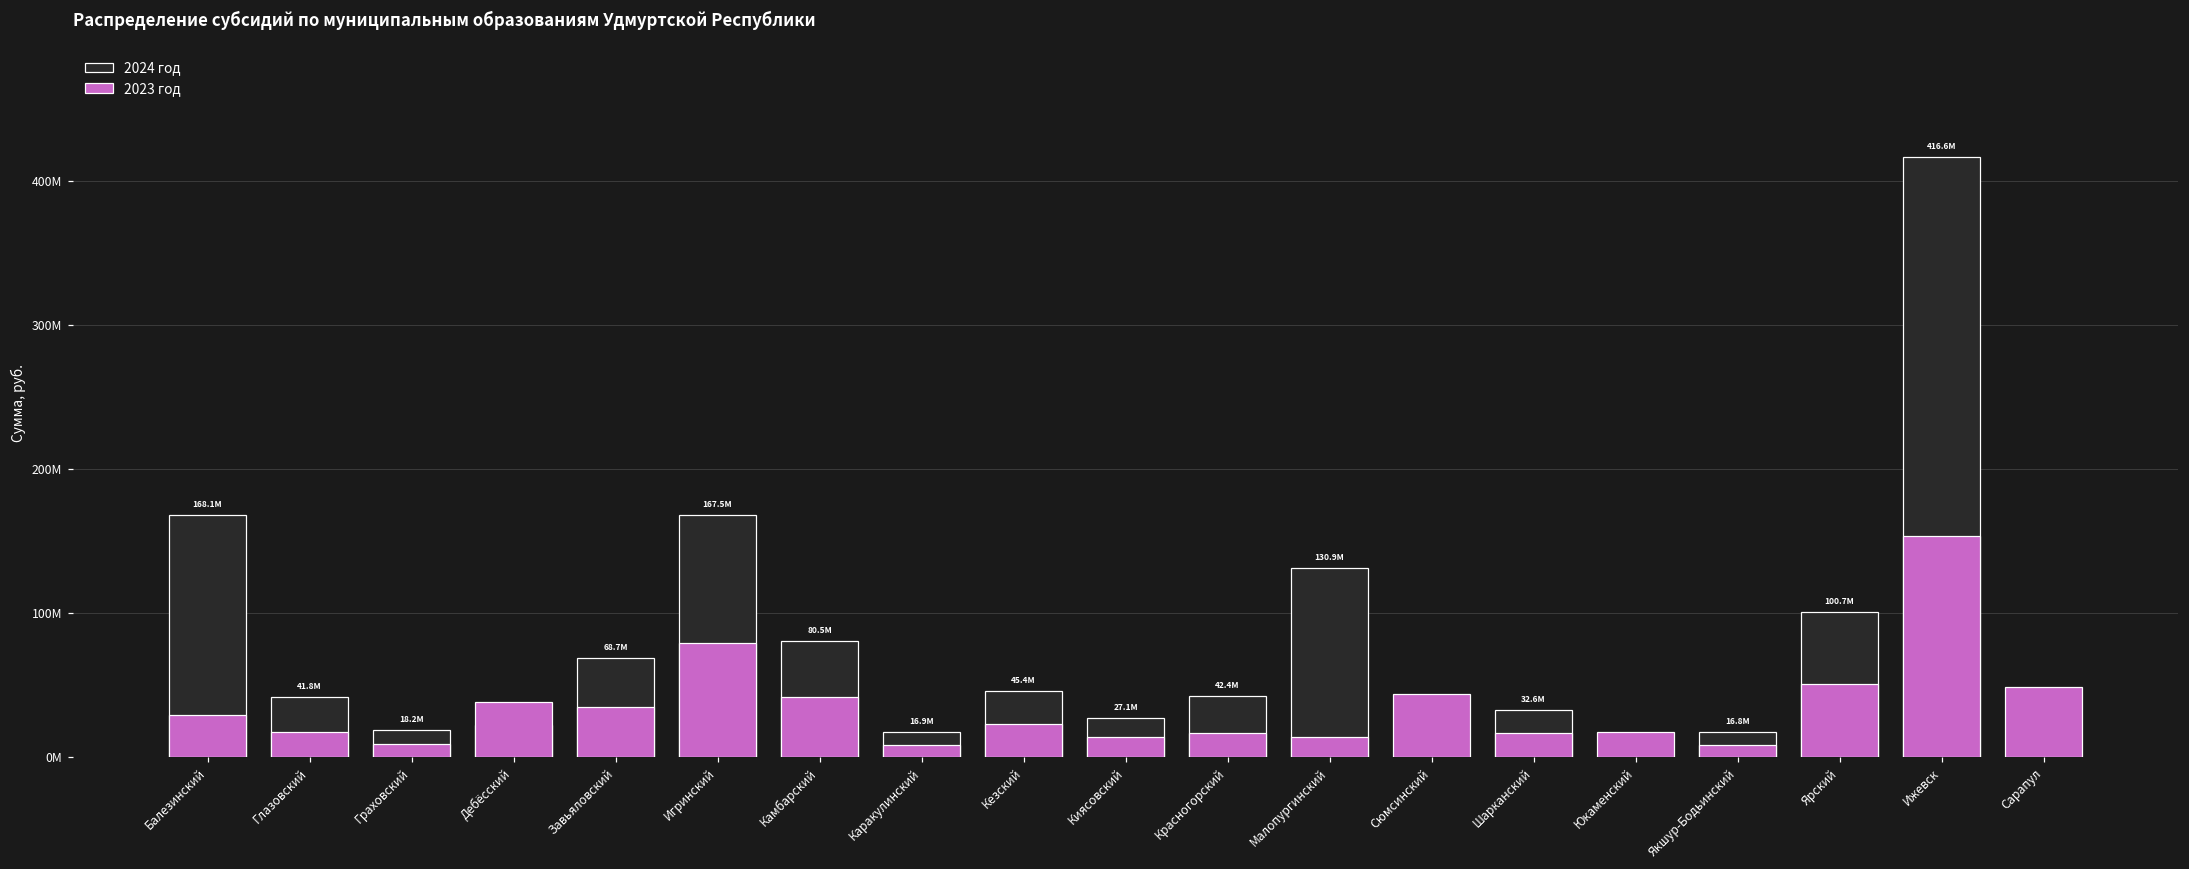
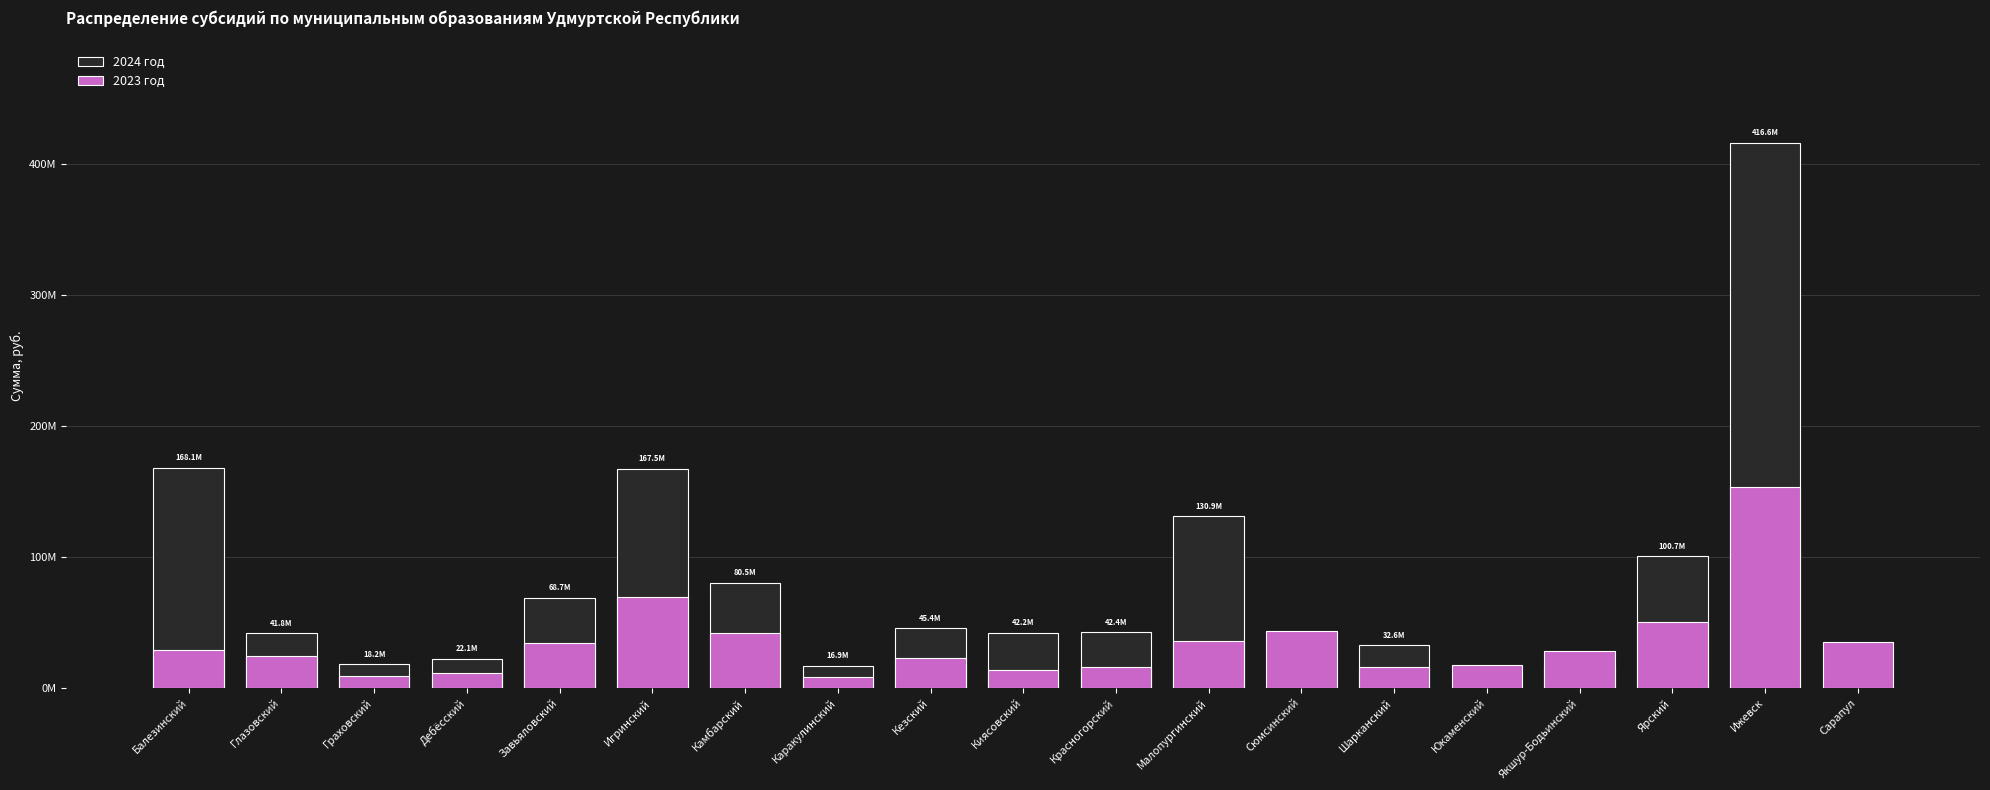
  {
    "2024 год": {
      "Балезинский": "168.1M",
      "Глазовский": "41.8M",
      "Граховский": "18.2M",
      "Завьяловский": "68.7M",
      "Игринский": "167.5M",
      "Камбарский": "80.5M",
      "Каракулинский": "16.9M",
      "Кезский": "45.4M",
-     "Киясовский": "27.1M",
+     "Киясовский": "42.2M",
      "Красногорский": "42.4M",
      "Малопургинский": "130.9M",
      "Шарканский": "32.6M",
      "Ярский": "100.7M",
      "Ижевск": "416.6M"
    },
    "2023 год": {
-     "Глазовский": "17000000",
-     "Дебёсский": "38000000",
-     "Игринский": "79000000",
-     "Малопургинский": "13000000",
+     "Глазовский": "25000000",
+     "Дебёсский": "11000000",
+     "Игринский": "70000000",
+     "Малопургинский": "36000000",
      "Сюмсинский": "44000000",
      "Юкаменский": "17000000",
-     "Якшур-Бодьинский": "8000000",
-     "Сарапул": "49000000"
+     "Якшур-Бодьинский": "28000000",
+     "Сарапул": "35000000"
    }
  }
